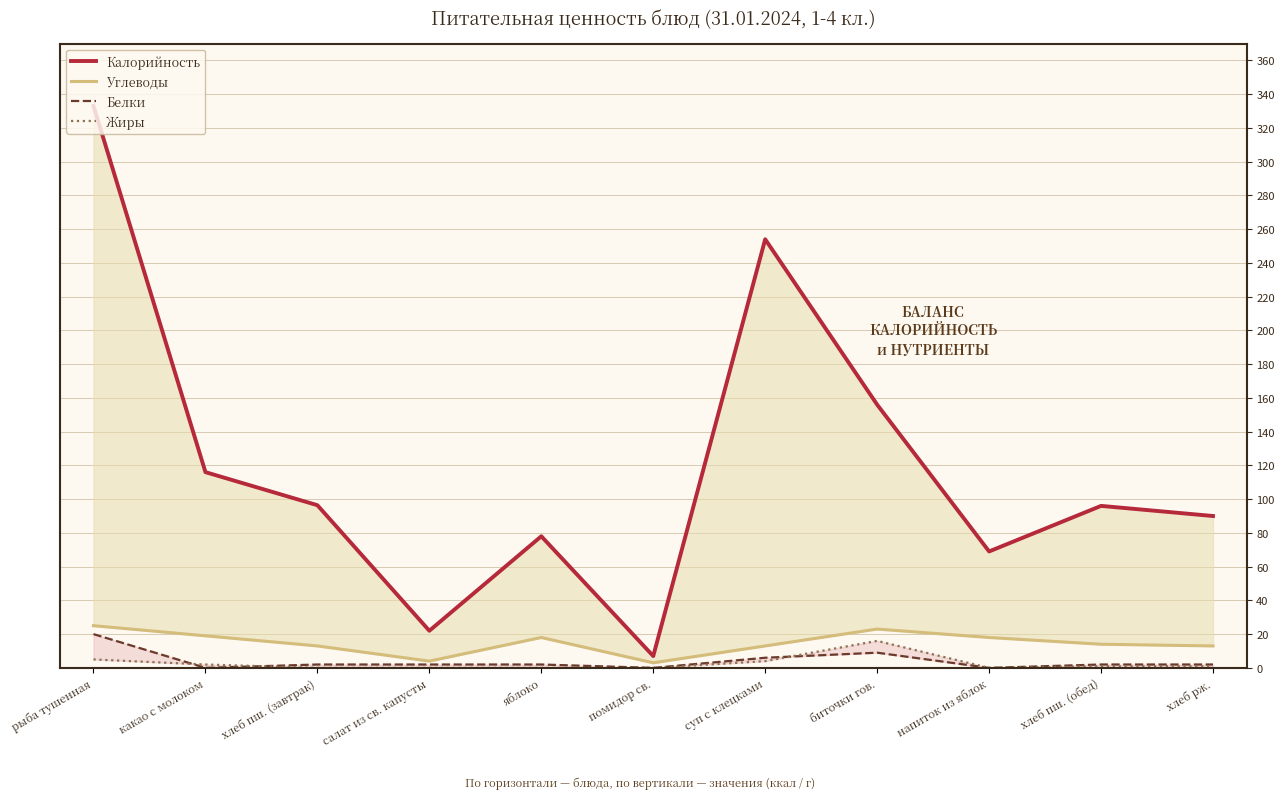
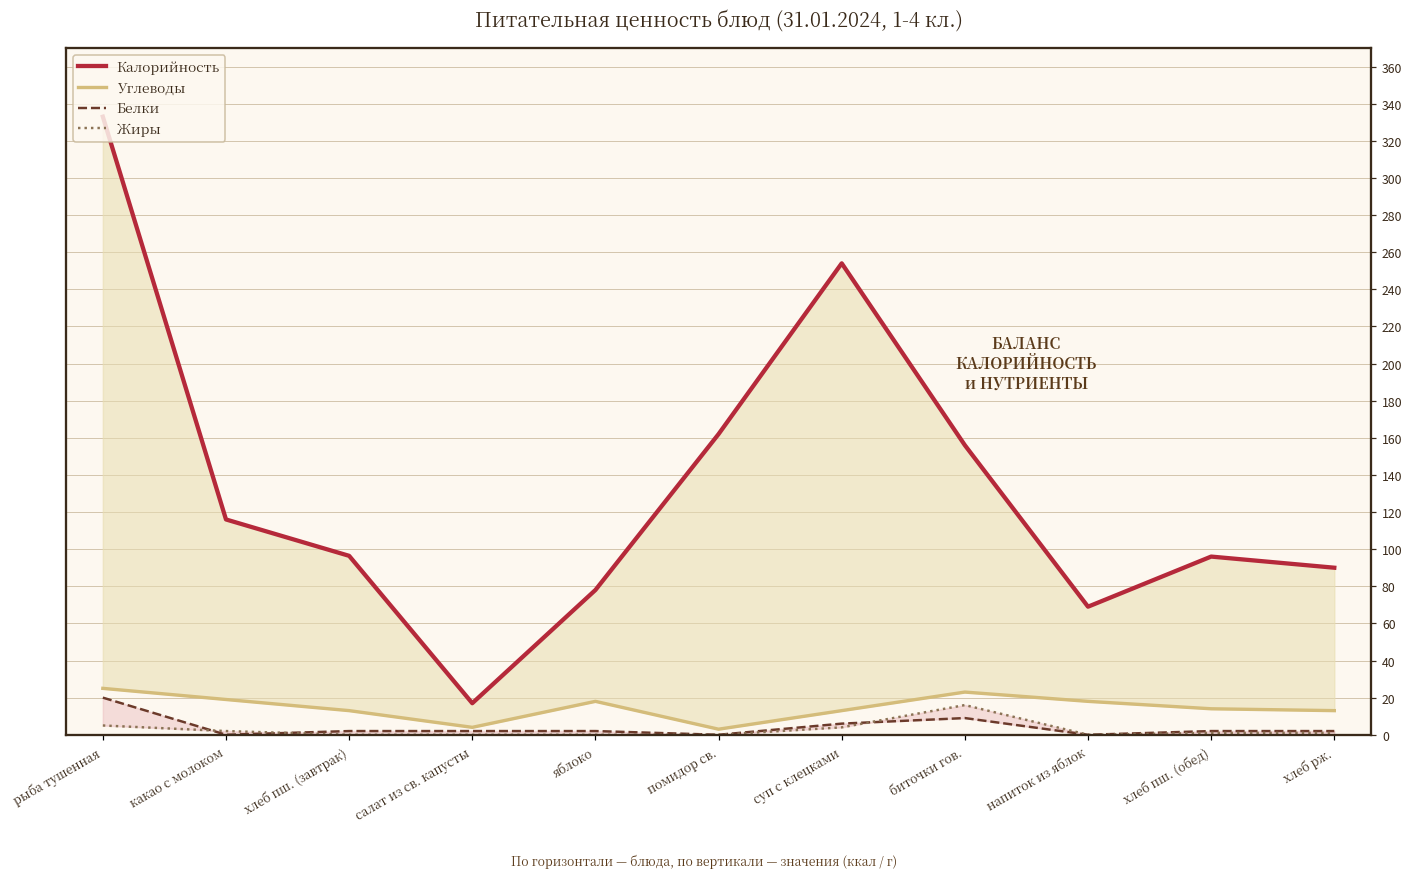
  {
    "Калорийность": {
      "какао с молоком": 116,
      "хлеб пш. (завтрак)": 96,
-     "салат из св. капусты": 22,
+     "салат из св. капусты": 17,
      "яблоко": 78,
-     "помидор св.": 7,
+     "помидор св.": 162,
      "суп с клецками": 254,
      "биточки гов.": 156,
      "напиток из яблок": 69,
      "хлеб пш. (обед)": 96,
      "хлеб рж.": 90
    },
    "Углеводы": {
      "рыба тушенная": 25,
      "какао с молоком": 19,
      "хлеб пш. (завтрак)": 13,
      "салат из св. капусты": 4,
      "яблоко": 18,
      "помидор св.": 3,
      "суп с клецками": 13,
      "биточки гов.": 23,
      "напиток из яблок": 18,
      "хлеб пш. (обед)": 14,
      "хлеб рж.": 13
    },
    "Белки": {
      "какао с молоком": 0,
      "биточки гов.": 9
    },
    "Жиры": {
      "рыба тушенная": 5,
      "хлеб пш. (завтрак)": 0,
      "салат из св. капусты": 0,
      "яблоко": 0,
      "суп с клецками": 4
    }
  }
